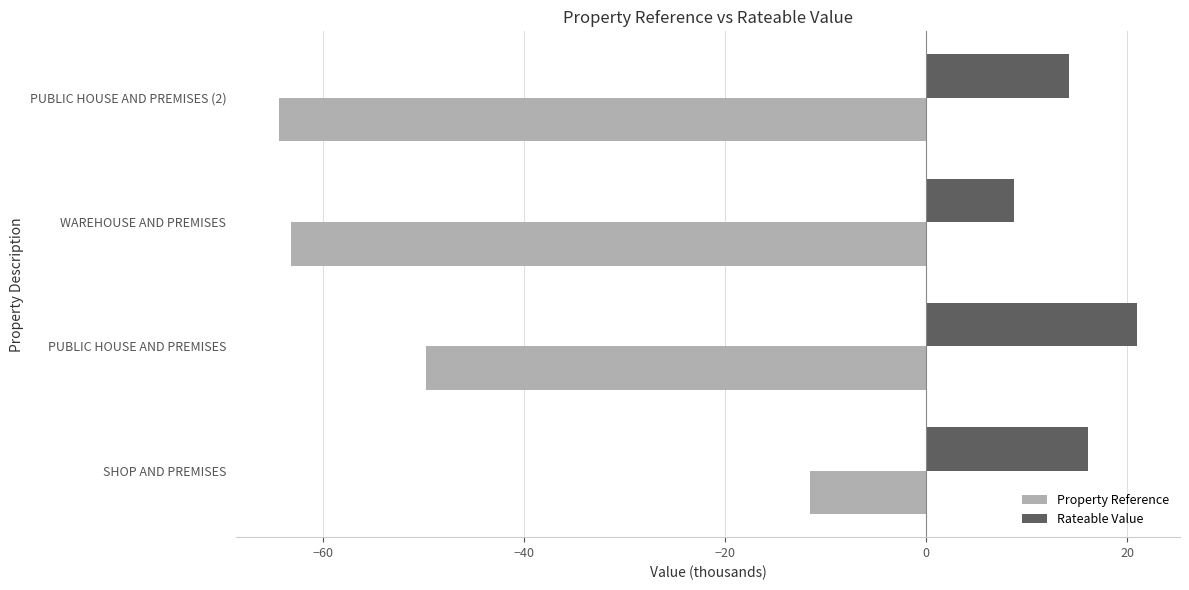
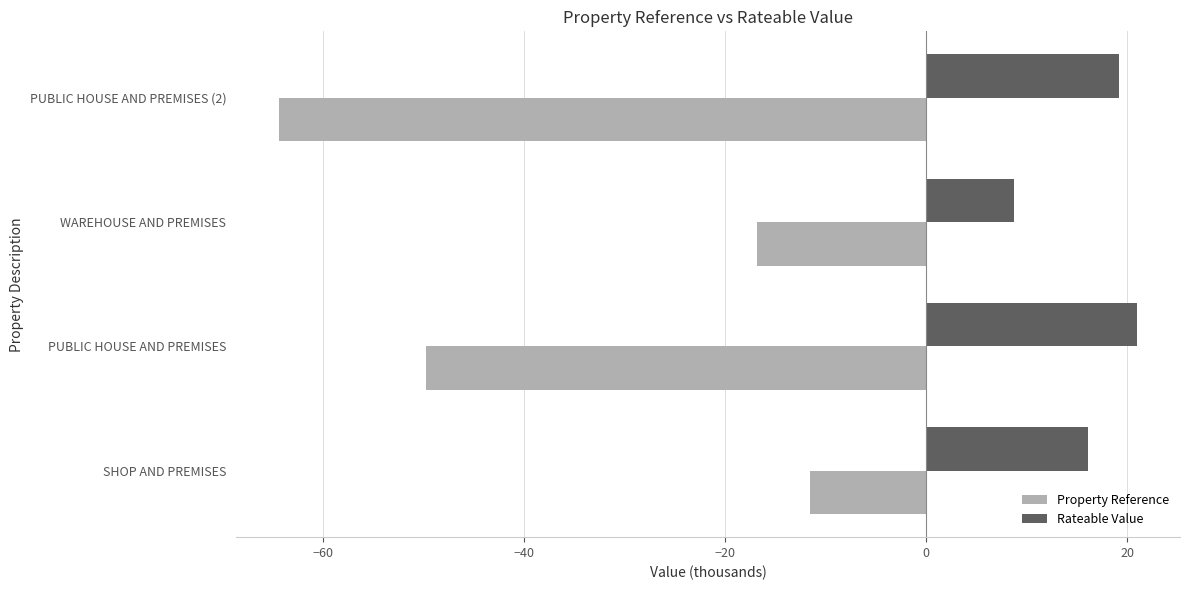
  {
    "Property Reference": {
      "PUBLIC HOUSE AND PREMISES (2)": -64.4,
-     "WAREHOUSE AND PREMISES": -63.2,
+     "WAREHOUSE AND PREMISES": -16.9,
      "PUBLIC HOUSE AND PREMISES": -49.8,
      "SHOP AND PREMISES": -11.6
    },
    "Rateable Value": {
-     "PUBLIC HOUSE AND PREMISES (2)": 14.3,
+     "PUBLIC HOUSE AND PREMISES (2)": 19.2,
      "WAREHOUSE AND PREMISES": 8.7,
      "PUBLIC HOUSE AND PREMISES": 21.0,
      "SHOP AND PREMISES": 16.2
    }
  }
